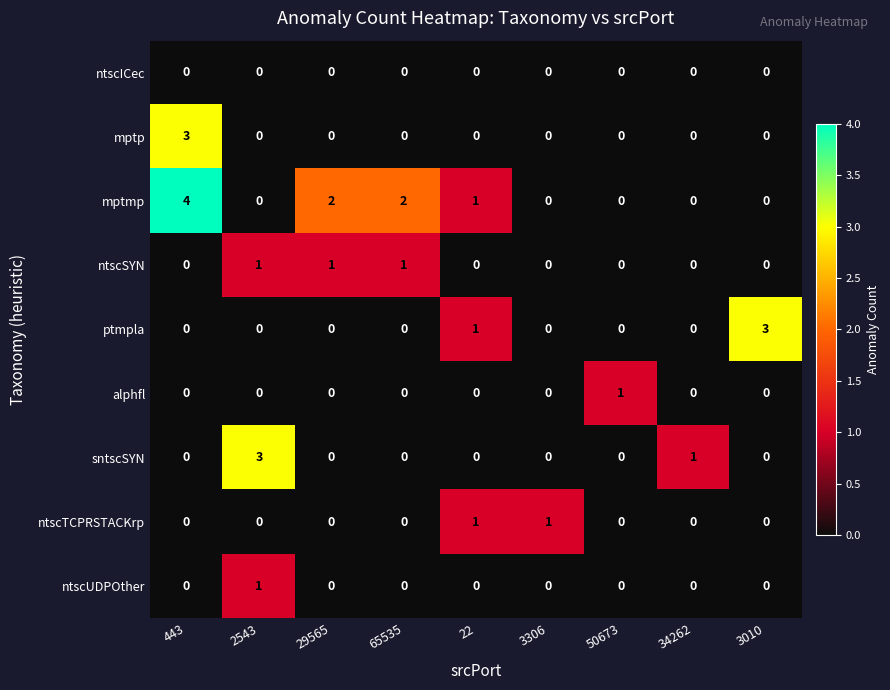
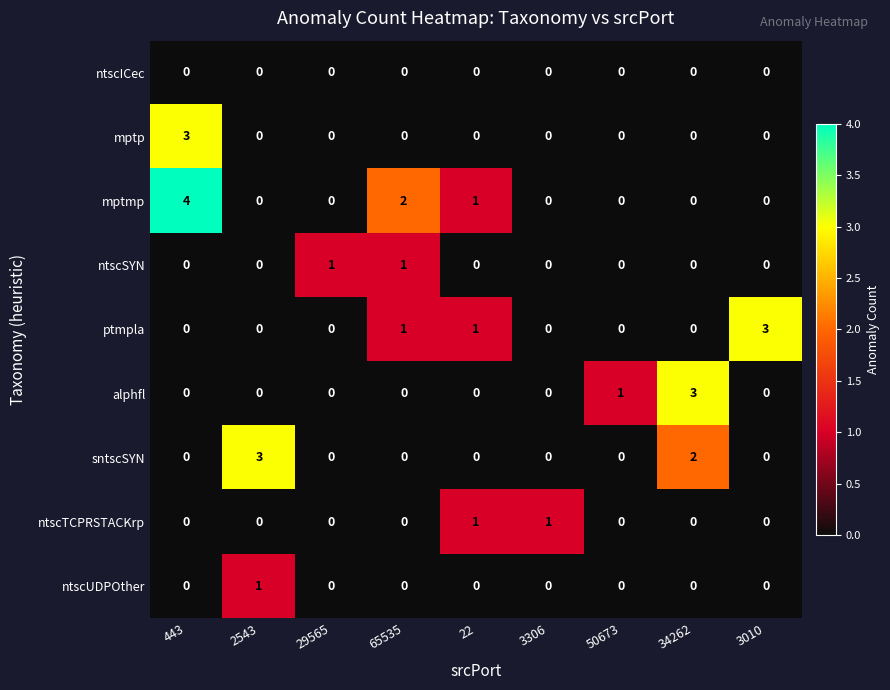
  {
    "ntscICec": {
      "443": 0,
      "2543": 0,
      "29565": 0,
      "65535": 0,
      "22": 0,
      "3306": 0,
      "50673": 0,
      "34262": 0,
      "3010": 0
    },
    "mptp": {
      "443": 3,
      "2543": 0,
      "29565": 0,
      "65535": 0,
      "22": 0,
      "3306": 0,
      "50673": 0,
      "34262": 0,
      "3010": 0
    },
    "mptmp": {
      "443": 4,
      "2543": 0,
-     "29565": 2,
+     "29565": 0,
      "65535": 2,
      "22": 1,
      "3306": 0,
      "50673": 0,
      "34262": 0,
      "3010": 0
    },
    "ntscSYN": {
      "443": 0,
-     "2543": 1,
+     "2543": 0,
      "29565": 1,
      "65535": 1,
      "22": 0,
      "3306": 0,
      "50673": 0,
      "34262": 0,
      "3010": 0
    },
    "ptmpla": {
      "443": 0,
      "2543": 0,
      "29565": 0,
-     "65535": 0,
+     "65535": 1,
      "22": 1,
      "3306": 0,
      "50673": 0,
      "34262": 0,
      "3010": 3
    },
    "alphfl": {
      "443": 0,
      "2543": 0,
      "29565": 0,
      "65535": 0,
      "22": 0,
      "3306": 0,
      "50673": 1,
-     "34262": 0,
+     "34262": 3,
      "3010": 0
    },
    "sntscSYN": {
      "443": 0,
      "2543": 3,
      "29565": 0,
      "65535": 0,
      "22": 0,
      "3306": 0,
      "50673": 0,
-     "34262": 1,
+     "34262": 2,
      "3010": 0
    },
    "ntscTCPRSTACKrp": {
      "443": 0,
      "2543": 0,
      "29565": 0,
      "65535": 0,
      "22": 1,
      "3306": 1,
      "50673": 0,
      "34262": 0,
      "3010": 0
    },
    "ntscUDPOther": {
      "443": 0,
      "2543": 1,
      "29565": 0,
      "65535": 0,
      "22": 0,
      "3306": 0,
      "50673": 0,
      "34262": 0,
      "3010": 0
    }
  }
